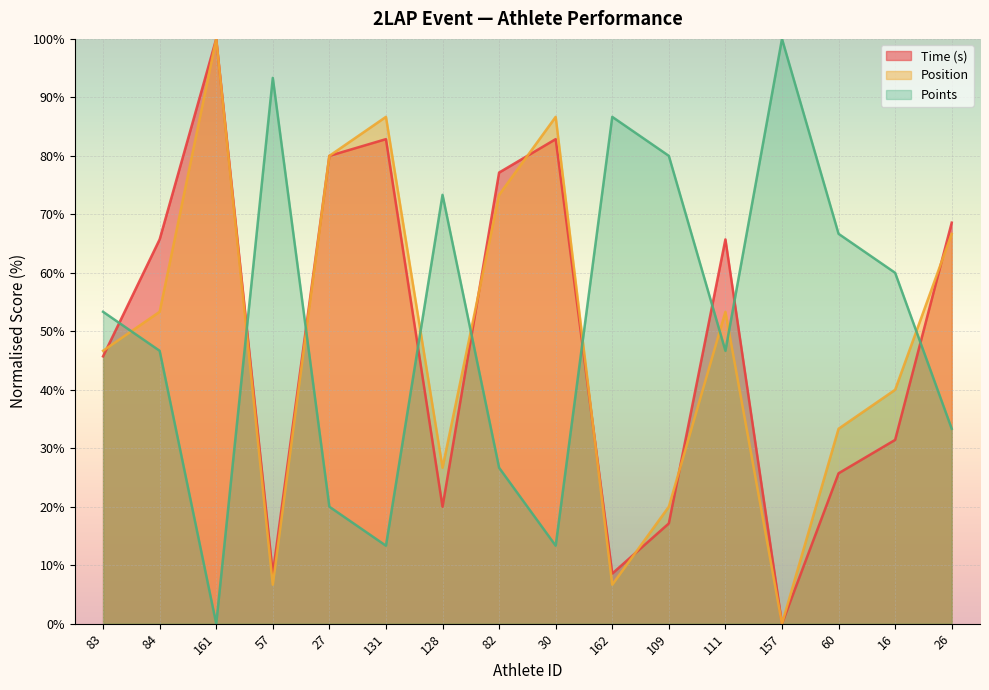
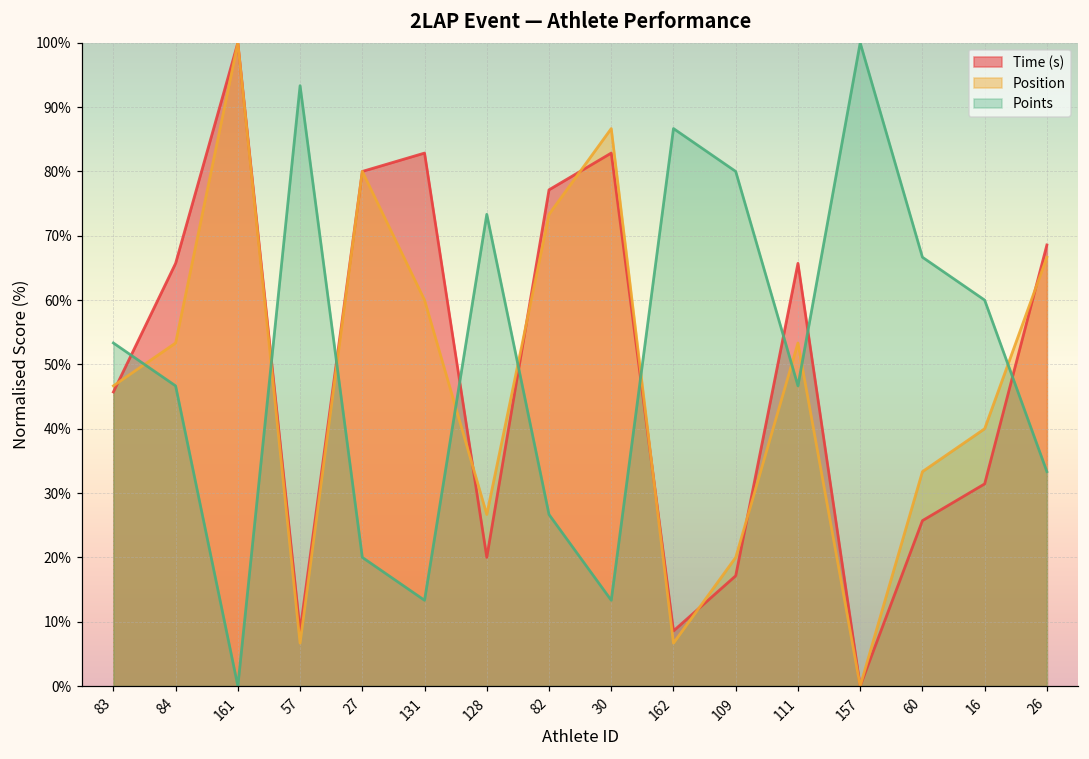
  {
    "Time (s)": {
      "83": "46%",
      "84": "66%",
      "57": "9%",
      "131": "83%",
      "128": "20%",
      "82": "77%",
      "30": "83%",
      "162": "9%",
      "109": "17%",
      "111": "66%",
      "60": "26%",
      "16": "31%",
      "26": "69%"
    },
    "Position": {
      "83": "47%",
      "84": "53%",
      "57": "7%",
-     "131": "87%",
+     "131": "60%",
      "128": "27%",
      "82": "73%",
      "30": "87%",
      "162": "7%",
      "109": "20%",
      "111": "53%",
      "60": "33%",
      "16": "40%",
      "26": "67%"
    },
    "Points": {
      "83": "53%",
      "84": "47%",
      "161": "0%",
      "57": "93%",
      "27": "20%",
      "131": "13%",
      "128": "73%",
      "82": "27%",
      "30": "13%",
      "162": "87%",
      "109": "80%",
      "111": "47%",
      "157": "100%",
      "60": "67%",
      "16": "60%",
      "26": "33%"
    }
  }
